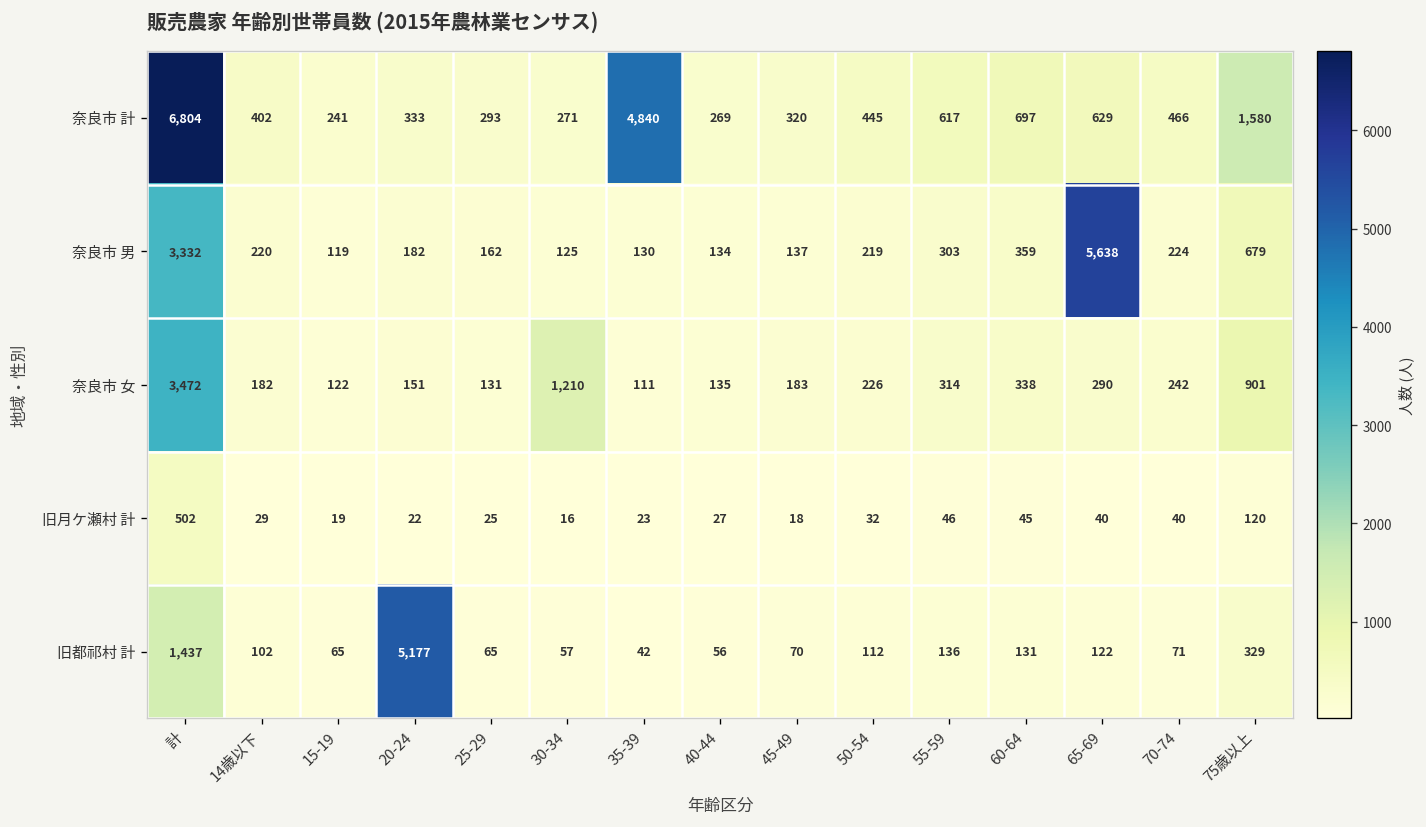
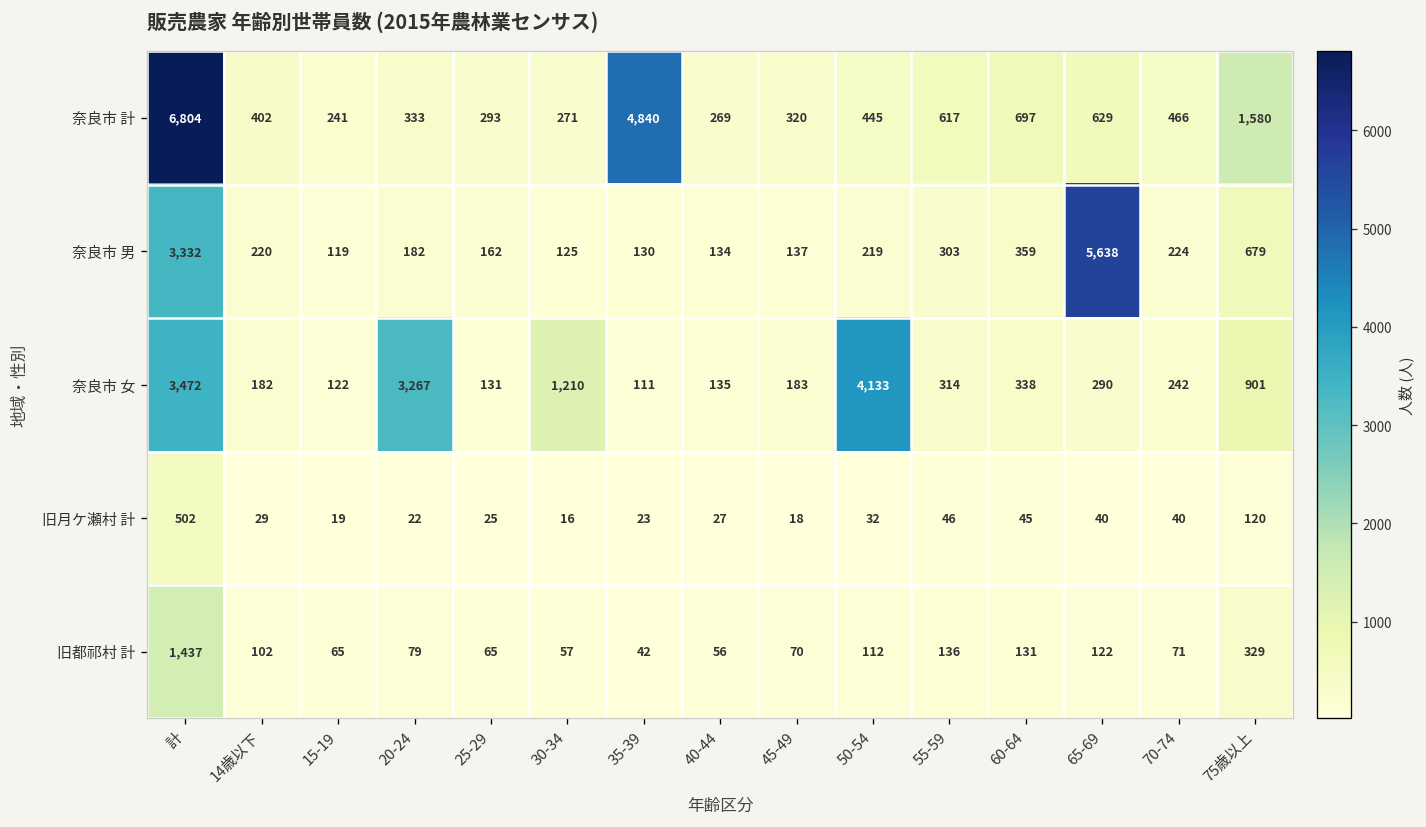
  {
    "奈良市 計": {
      "計": "6,804",
      "14歳以下": "402",
      "15-19": "241",
      "20-24": "333",
      "25-29": "293",
      "30-34": "271",
      "35-39": "4,840",
      "40-44": "269",
      "45-49": "320",
      "50-54": "445",
      "55-59": "617",
      "60-64": "697",
      "65-69": "629",
      "70-74": "466",
      "75歳以上": "1,580"
    },
    "奈良市 男": {
      "計": "3,332",
      "14歳以下": "220",
      "15-19": "119",
      "20-24": "182",
      "25-29": "162",
      "30-34": "125",
      "35-39": "130",
      "40-44": "134",
      "45-49": "137",
      "50-54": "219",
      "55-59": "303",
      "60-64": "359",
      "65-69": "5,638",
      "70-74": "224",
      "75歳以上": "679"
    },
    "奈良市 女": {
      "計": "3,472",
      "14歳以下": "182",
      "15-19": "122",
-     "20-24": "151",
+     "20-24": "3,267",
      "25-29": "131",
      "30-34": "1,210",
      "35-39": "111",
      "40-44": "135",
      "45-49": "183",
-     "50-54": "226",
+     "50-54": "4,133",
      "55-59": "314",
      "60-64": "338",
      "65-69": "290",
      "70-74": "242",
      "75歳以上": "901"
    },
    "旧月ケ瀬村 計": {
      "計": "502",
      "14歳以下": "29",
      "15-19": "19",
      "20-24": "22",
      "25-29": "25",
      "30-34": "16",
      "35-39": "23",
      "40-44": "27",
      "45-49": "18",
      "50-54": "32",
      "55-59": "46",
      "60-64": "45",
      "65-69": "40",
      "70-74": "40",
      "75歳以上": "120"
    },
    "旧都祁村 計": {
      "計": "1,437",
      "14歳以下": "102",
      "15-19": "65",
-     "20-24": "5,177",
+     "20-24": "79",
      "25-29": "65",
      "30-34": "57",
      "35-39": "42",
      "40-44": "56",
      "45-49": "70",
      "50-54": "112",
      "55-59": "136",
      "60-64": "131",
      "65-69": "122",
      "70-74": "71",
      "75歳以上": "329"
    }
  }
